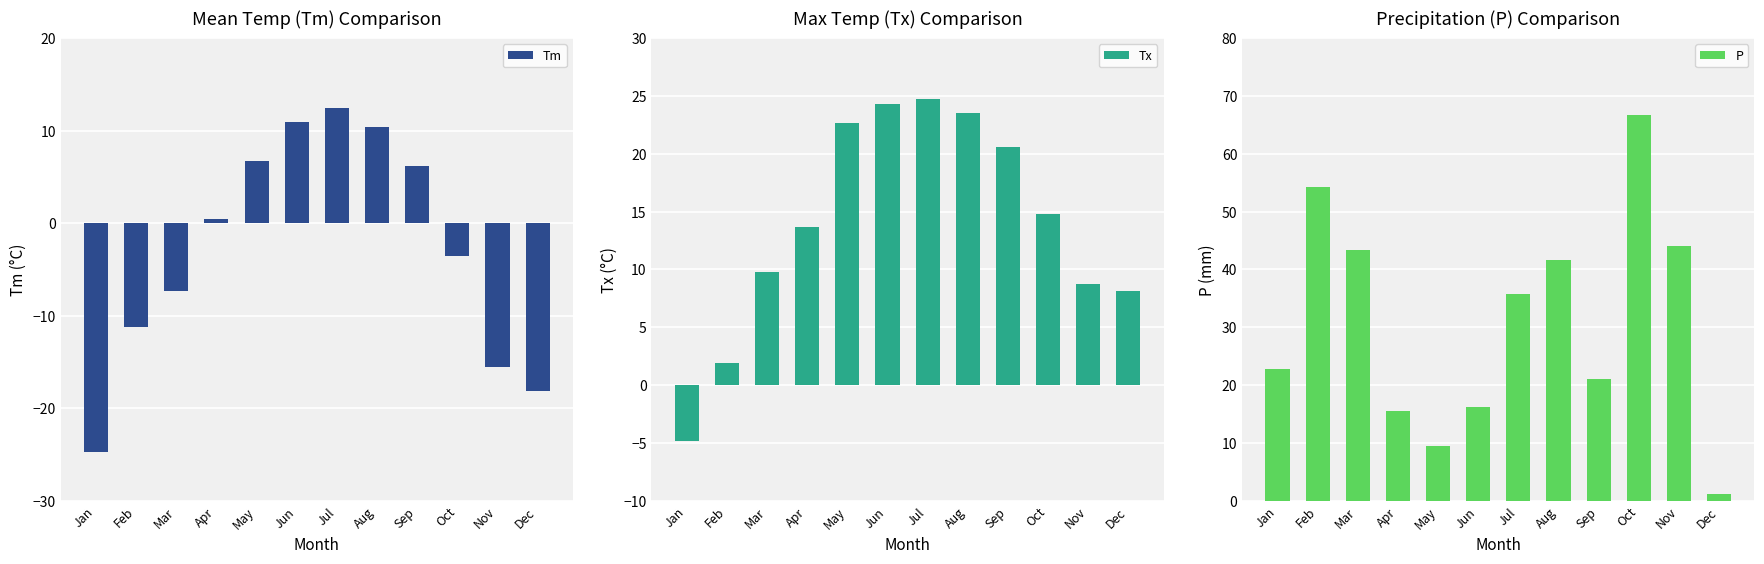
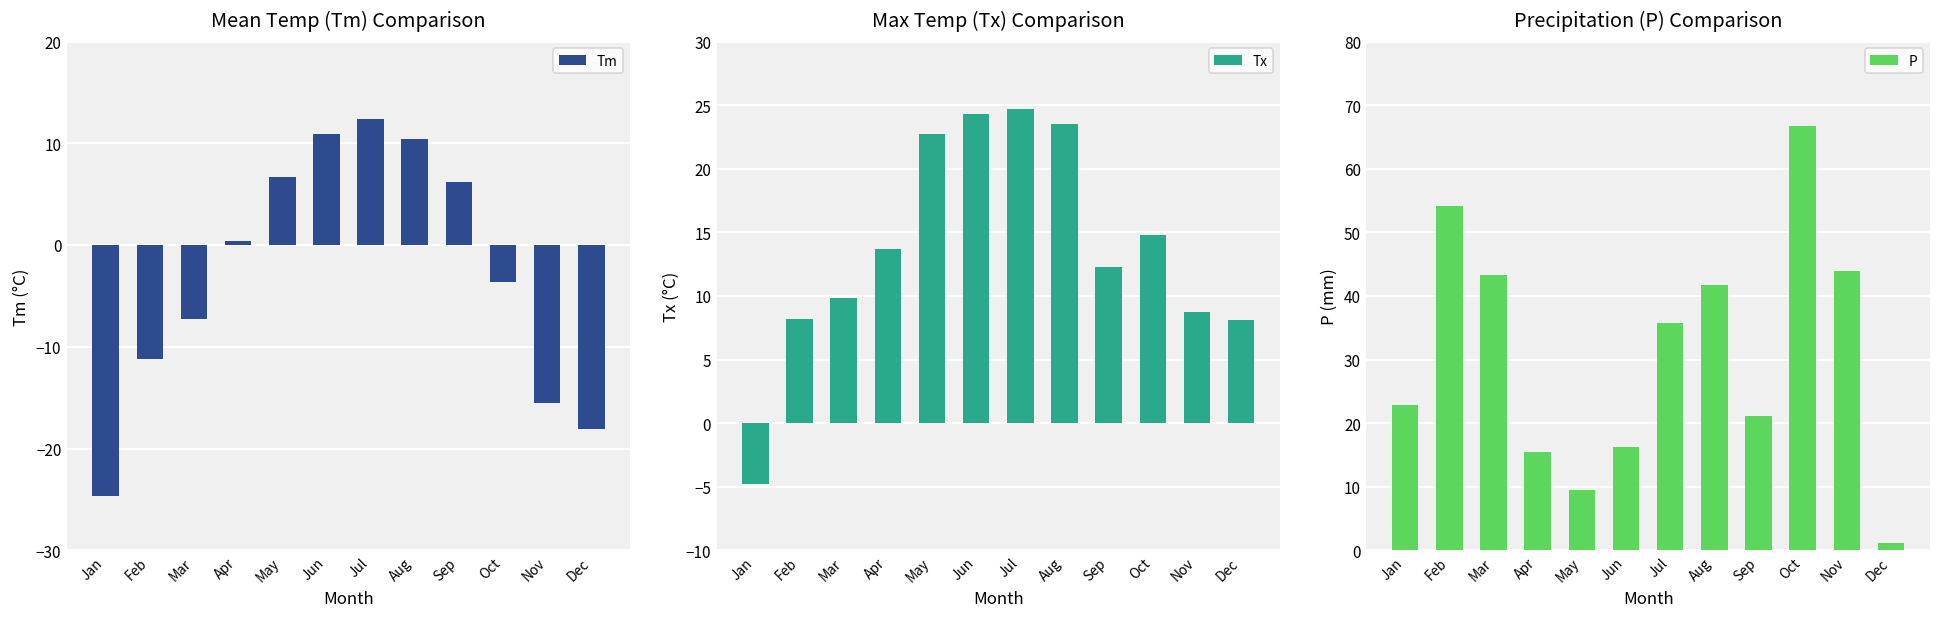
  {
    "Mean Temp (Tm) Comparison": {
      "Jan": -25,
      "Feb": -11,
      "Mar": -7,
      "Apr": 0,
      "May": 7,
      "Jun": 11,
      "Jul": 12,
      "Aug": 10,
      "Sep": 6,
      "Oct": -4,
      "Nov": -16,
      "Dec": -18
    },
    "Max Temp (Tx) Comparison": {
      "Jan": -4.8,
-     "Feb": 1.9,
+     "Feb": 8.2,
      "Mar": 9.8,
      "Apr": 13.7,
      "May": 22.7,
      "Jun": 24.3,
      "Jul": 24.7,
      "Aug": 23.5,
-     "Sep": 20.6,
+     "Sep": 12.3,
      "Oct": 14.8,
      "Nov": 8.7,
      "Dec": 8.1
    },
    "Precipitation (P) Comparison": {
      "Jan": 23,
      "Feb": 54,
      "Mar": 43,
      "Apr": 16,
      "May": 10,
      "Jun": 16,
      "Jul": 36,
      "Aug": 42,
      "Sep": 21,
      "Oct": 67,
      "Nov": 44,
      "Dec": 1
    }
  }
